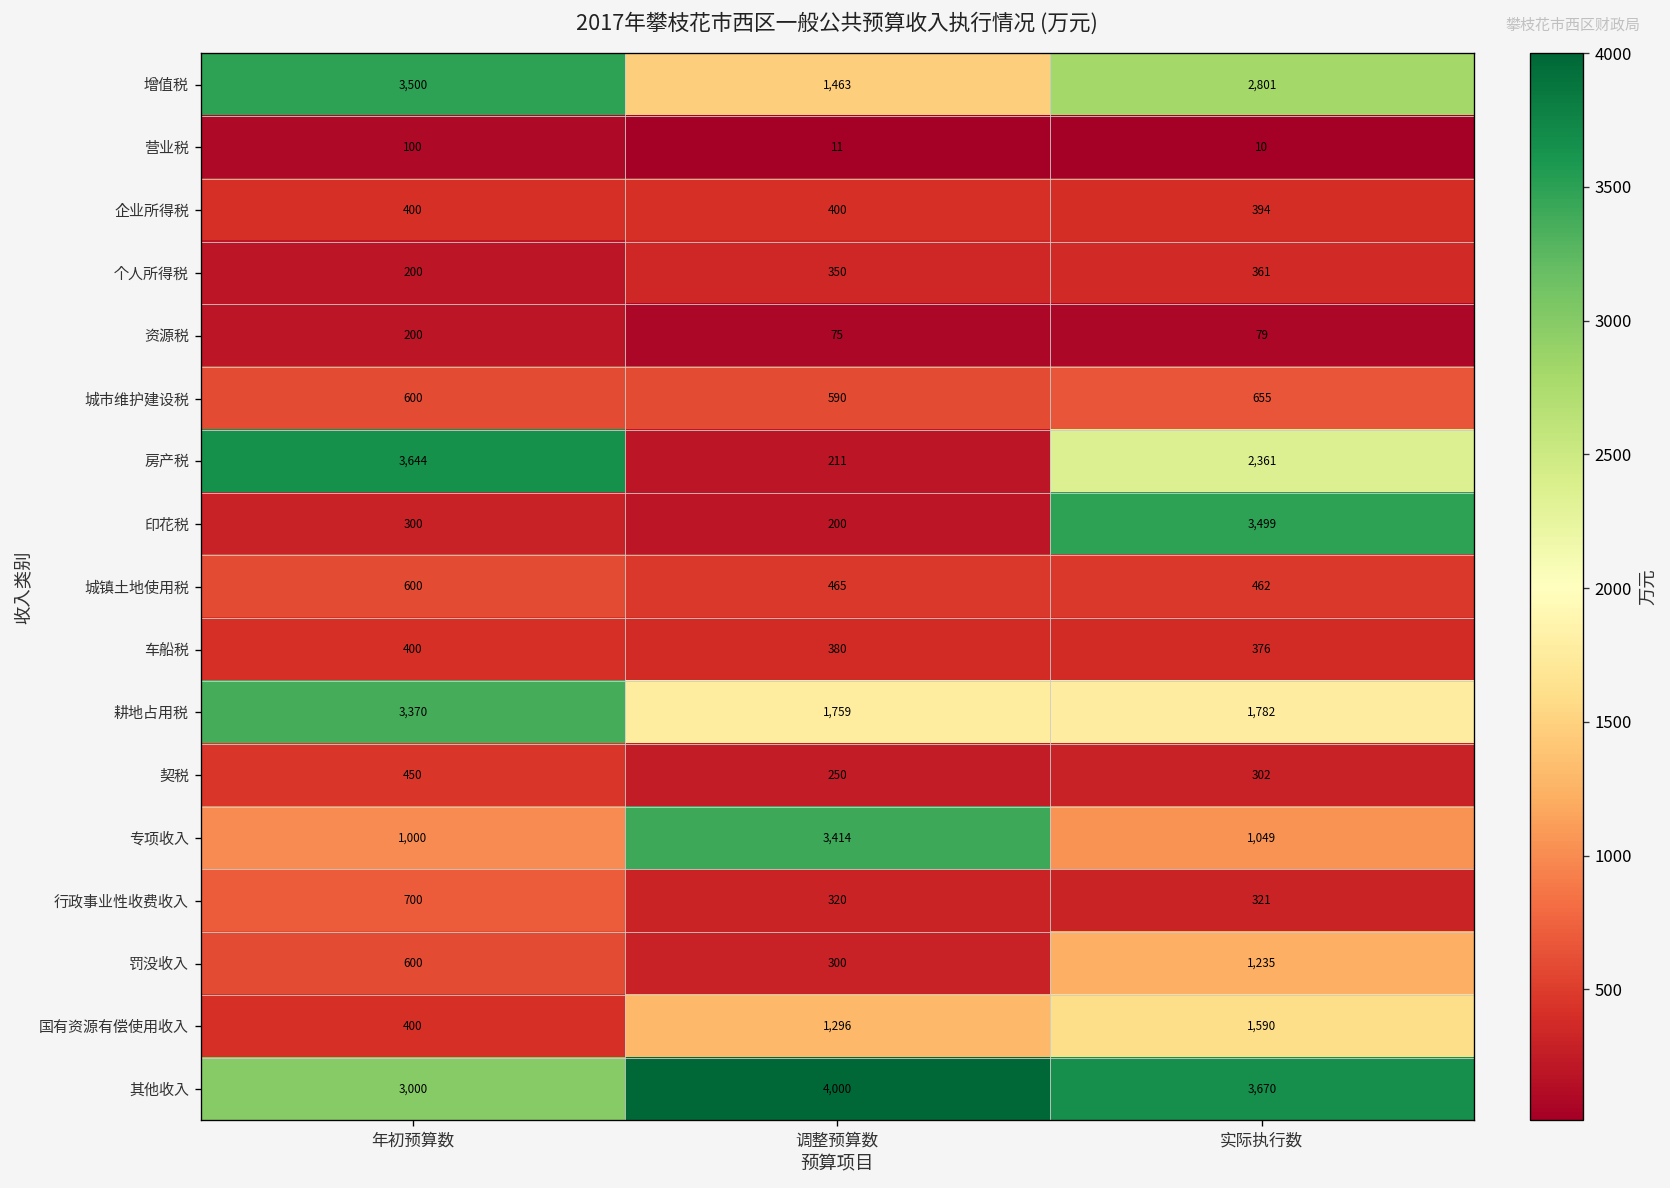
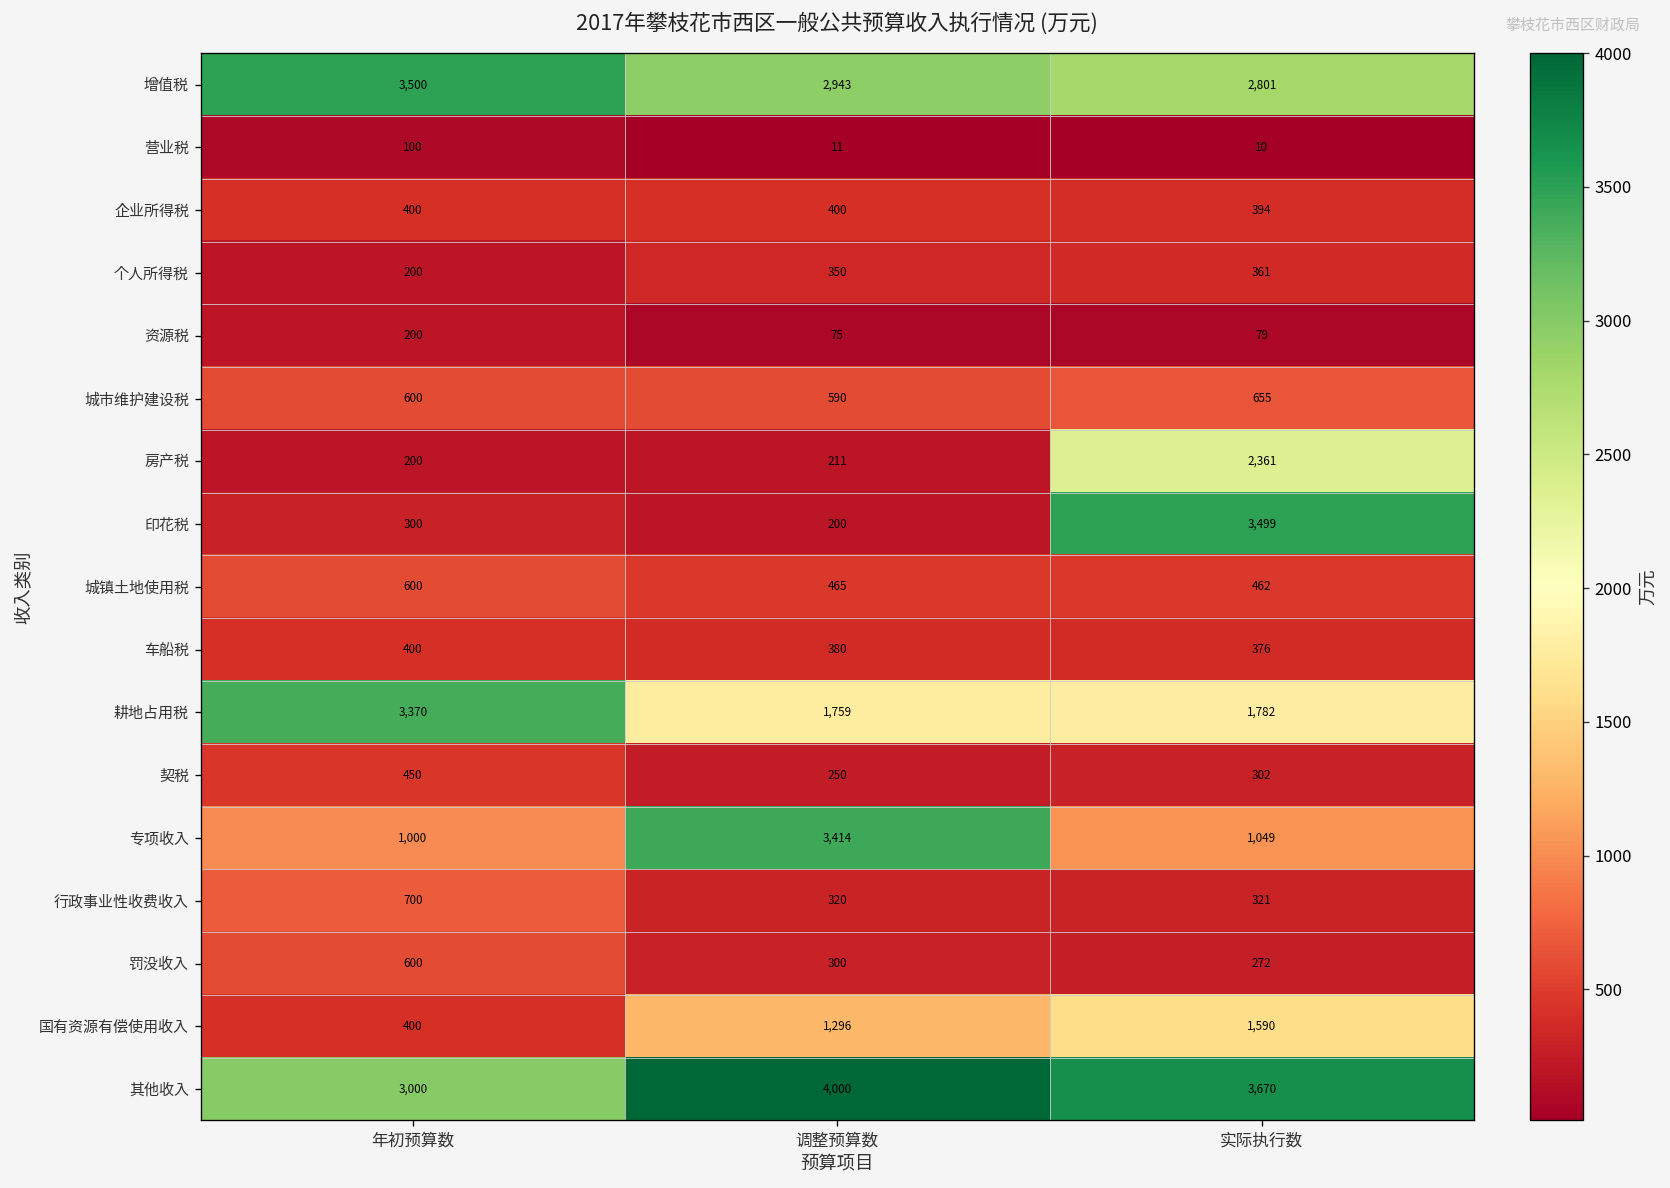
  {
    "增值税": {
      "年初预算数": "3,500",
-     "调整预算数": "1,463",
+     "调整预算数": "2,943",
      "实际执行数": "2,801"
    },
    "营业税": {
      "年初预算数": "100",
      "调整预算数": "11",
      "实际执行数": "10"
    },
    "企业所得税": {
      "年初预算数": "400",
      "调整预算数": "400",
      "实际执行数": "394"
    },
    "个人所得税": {
      "年初预算数": "200",
      "调整预算数": "350",
      "实际执行数": "361"
    },
    "资源税": {
      "年初预算数": "200",
      "调整预算数": "75",
      "实际执行数": "79"
    },
    "城市维护建设税": {
      "年初预算数": "600",
      "调整预算数": "590",
      "实际执行数": "655"
    },
    "房产税": {
-     "年初预算数": "3,644",
+     "年初预算数": "200",
      "调整预算数": "211",
      "实际执行数": "2,361"
    },
    "印花税": {
      "年初预算数": "300",
      "调整预算数": "200",
      "实际执行数": "3,499"
    },
    "城镇土地使用税": {
      "年初预算数": "600",
      "调整预算数": "465",
      "实际执行数": "462"
    },
    "车船税": {
      "年初预算数": "400",
      "调整预算数": "380",
      "实际执行数": "376"
    },
    "耕地占用税": {
      "年初预算数": "3,370",
      "调整预算数": "1,759",
      "实际执行数": "1,782"
    },
    "契税": {
      "年初预算数": "450",
      "调整预算数": "250",
      "实际执行数": "302"
    },
    "专项收入": {
      "年初预算数": "1,000",
      "调整预算数": "3,414",
      "实际执行数": "1,049"
    },
    "行政事业性收费收入": {
      "年初预算数": "700",
      "调整预算数": "320",
      "实际执行数": "321"
    },
    "罚没收入": {
      "年初预算数": "600",
      "调整预算数": "300",
-     "实际执行数": "1,235"
+     "实际执行数": "272"
    },
    "国有资源有偿使用收入": {
      "年初预算数": "400",
      "调整预算数": "1,296",
      "实际执行数": "1,590"
    },
    "其他收入": {
      "年初预算数": "3,000",
      "调整预算数": "4,000",
      "实际执行数": "3,670"
    }
  }
